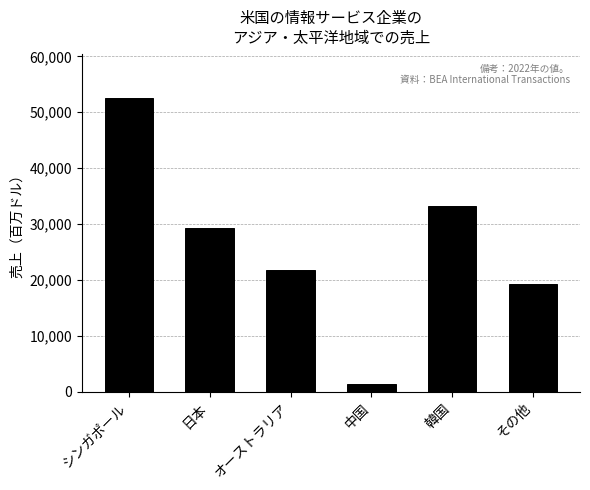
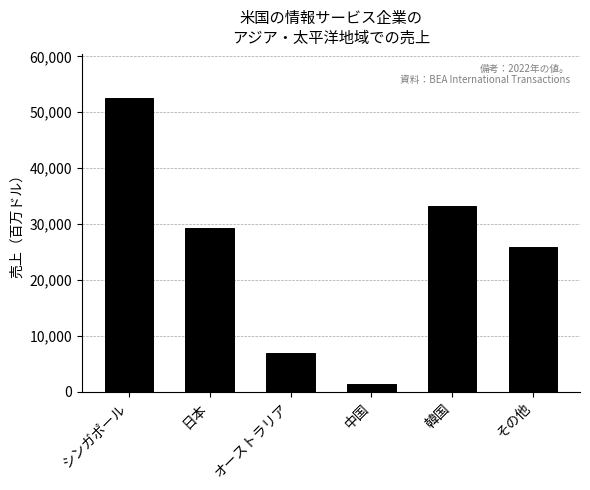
  {
    "シンガポール": "53,000",
    "日本": "29,000",
-   "オーストラリア": "22,000",
+   "オーストラリア": "7,000",
    "中国": "1,000",
    "韓国": "33,000",
-   "その他": "19,000"
+   "その他": "26,000"
  }
